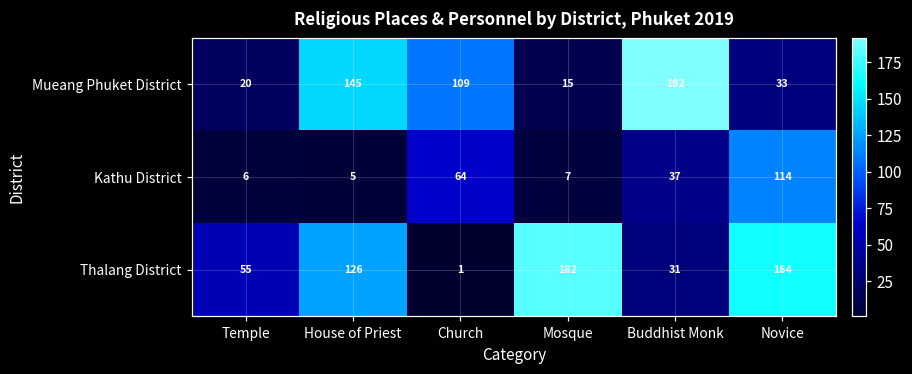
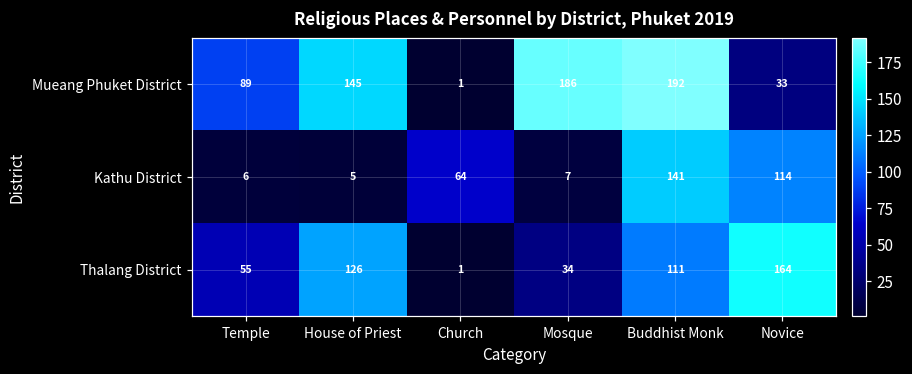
  {
    "Mueang Phuket District": {
-     "Temple": 20,
+     "Temple": 89,
      "House of Priest": 145,
-     "Church": 109,
-     "Mosque": 15,
+     "Church": 1,
+     "Mosque": 186,
      "Buddhist Monk": 192,
      "Novice": 33
    },
    "Kathu District": {
      "Temple": 6,
      "House of Priest": 5,
      "Church": 64,
      "Mosque": 7,
-     "Buddhist Monk": 37,
+     "Buddhist Monk": 141,
      "Novice": 114
    },
    "Thalang District": {
      "Temple": 55,
      "House of Priest": 126,
      "Church": 1,
-     "Mosque": 182,
-     "Buddhist Monk": 31,
+     "Mosque": 34,
+     "Buddhist Monk": 111,
      "Novice": 164
    }
  }
